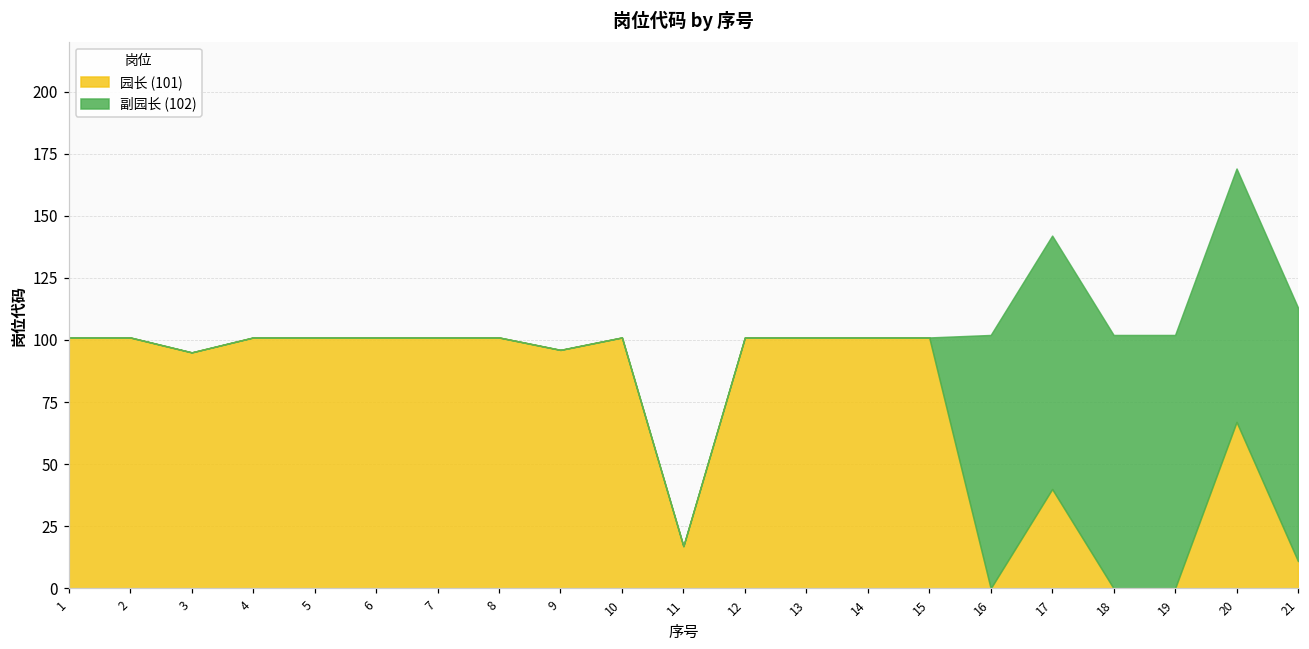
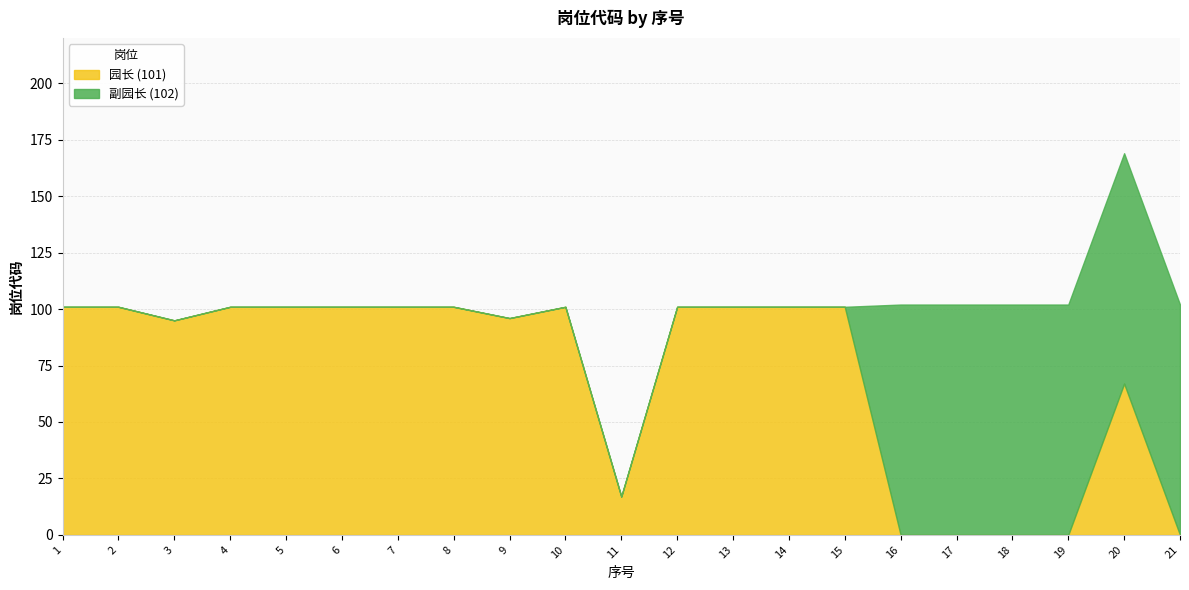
  {
    "园长 (101)": {
      "16": 0,
-     "17": 40,
+     "17": 0,
      "18": 0,
      "19": 0,
      "20": 67,
-     "21": 11
+     "21": 0
    },
    "副园长 (102)": {
      "16": 102,
      "17": 102,
      "18": 102,
      "19": 102,
      "20": 102,
      "21": 102
    }
  }
